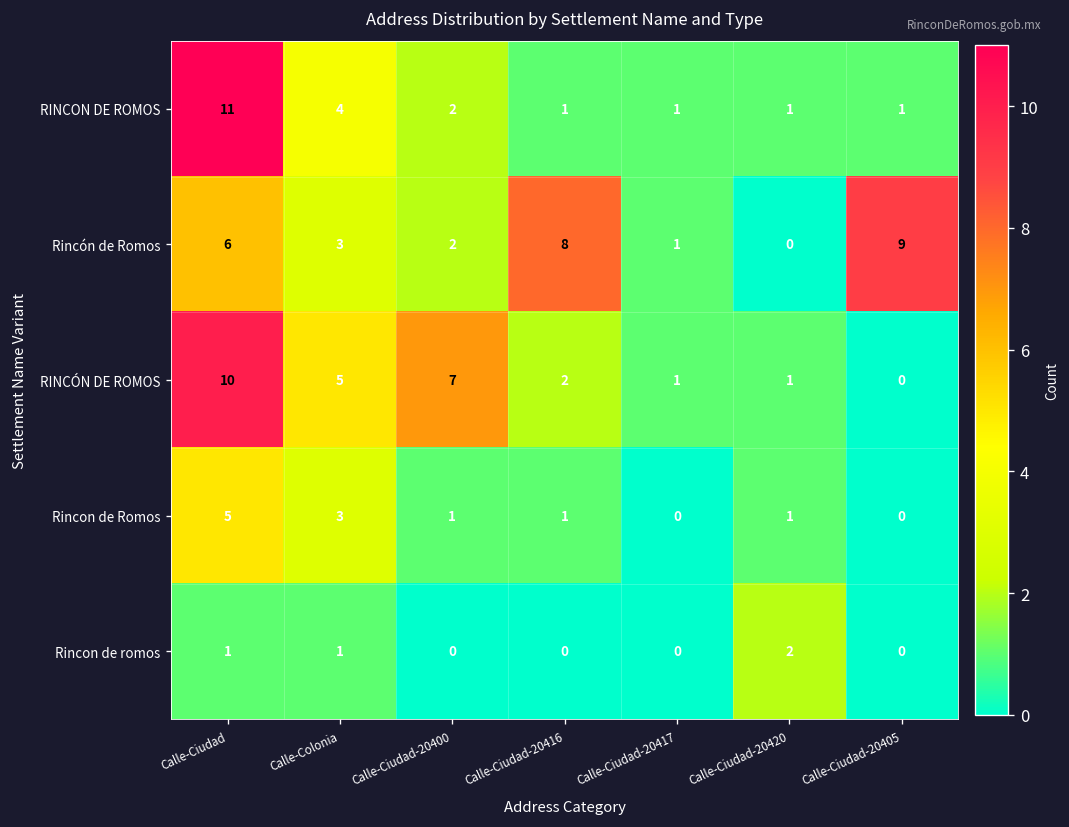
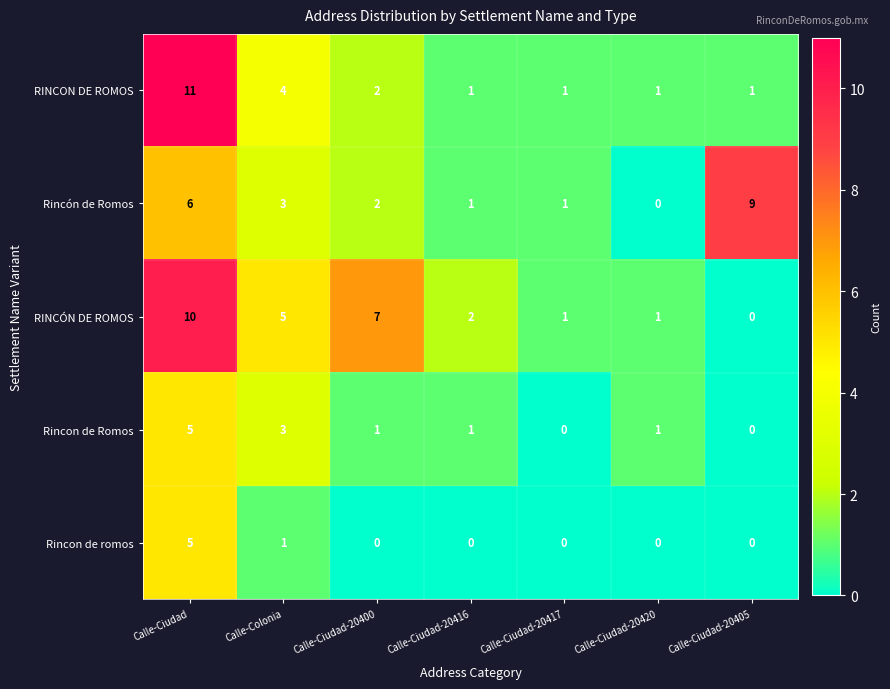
  {
    "RINCON DE ROMOS": {
      "Calle-Ciudad": 11,
      "Calle-Colonia": 4,
      "Calle-Ciudad-20400": 2,
      "Calle-Ciudad-20416": 1,
      "Calle-Ciudad-20417": 1,
      "Calle-Ciudad-20420": 1,
      "Calle-Ciudad-20405": 1
    },
    "Rincón de Romos": {
      "Calle-Ciudad": 6,
      "Calle-Colonia": 3,
      "Calle-Ciudad-20400": 2,
-     "Calle-Ciudad-20416": 8,
+     "Calle-Ciudad-20416": 1,
      "Calle-Ciudad-20417": 1,
      "Calle-Ciudad-20420": 0,
      "Calle-Ciudad-20405": 9
    },
    "RINCÓN DE ROMOS": {
      "Calle-Ciudad": 10,
      "Calle-Colonia": 5,
      "Calle-Ciudad-20400": 7,
      "Calle-Ciudad-20416": 2,
      "Calle-Ciudad-20417": 1,
      "Calle-Ciudad-20420": 1,
      "Calle-Ciudad-20405": 0
    },
    "Rincon de Romos": {
      "Calle-Ciudad": 5,
      "Calle-Colonia": 3,
      "Calle-Ciudad-20400": 1,
      "Calle-Ciudad-20416": 1,
      "Calle-Ciudad-20417": 0,
      "Calle-Ciudad-20420": 1,
      "Calle-Ciudad-20405": 0
    },
    "Rincon de romos": {
-     "Calle-Ciudad": 1,
+     "Calle-Ciudad": 5,
      "Calle-Colonia": 1,
      "Calle-Ciudad-20400": 0,
      "Calle-Ciudad-20416": 0,
      "Calle-Ciudad-20417": 0,
-     "Calle-Ciudad-20420": 2,
+     "Calle-Ciudad-20420": 0,
      "Calle-Ciudad-20405": 0
    }
  }
